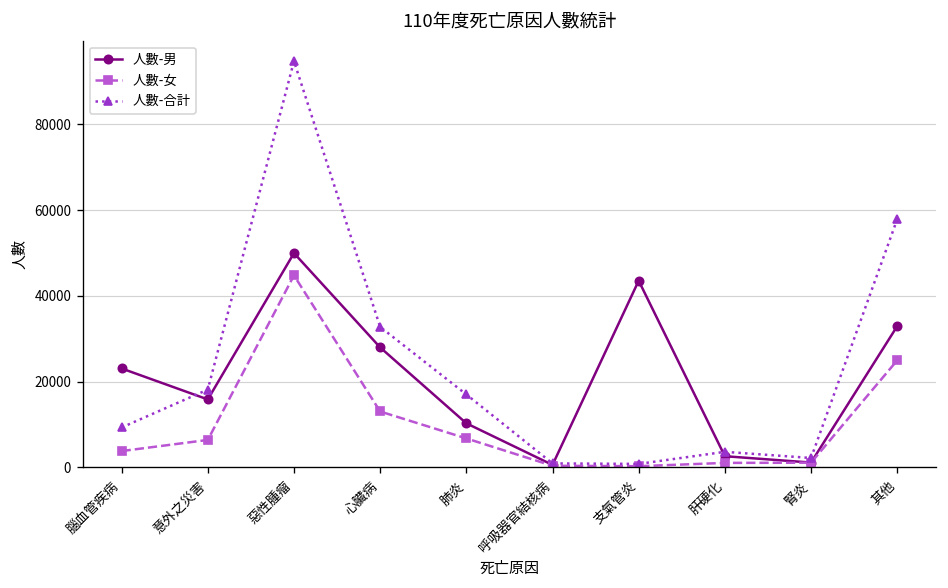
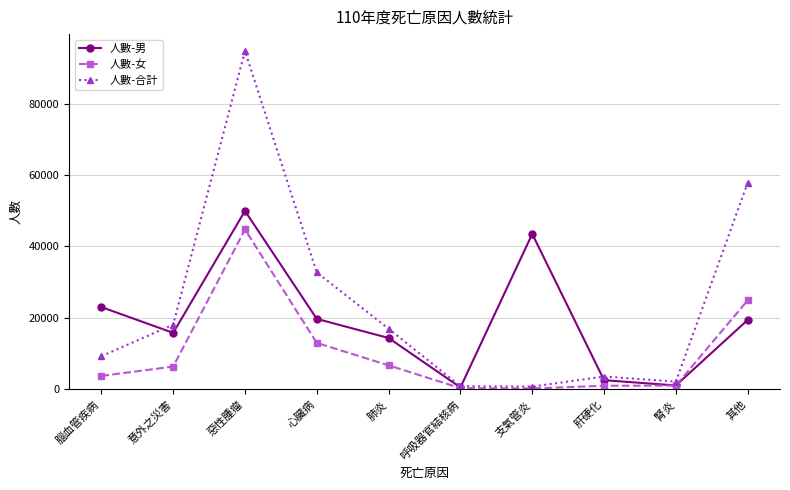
  {
    "人數-男": {
      "腦血管疾病": 23000,
      "意外之災害": 16000,
      "惡性腫瘤": 50000,
-     "心臟病": 28000,
-     "肺炎": 10000,
+     "心臟病": 20000,
+     "肺炎": 14000,
      "支氣管炎": 44000,
      "肝硬化": 3000,
-     "其他": 33000
+     "其他": 19000
    }
  }
